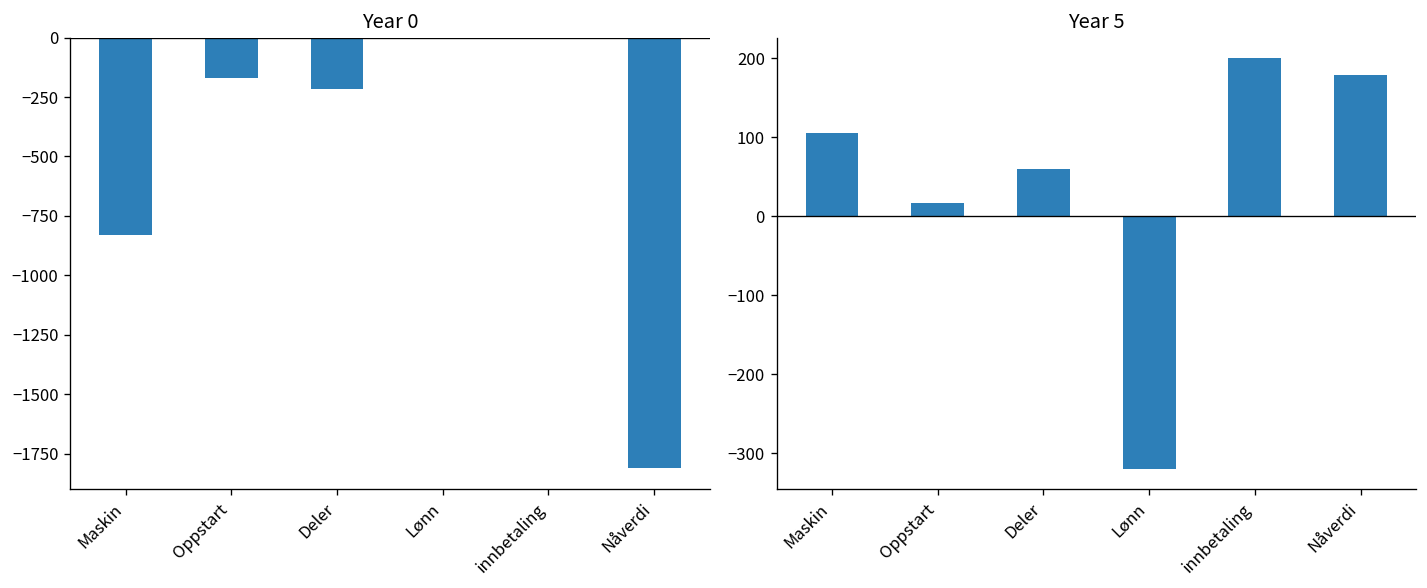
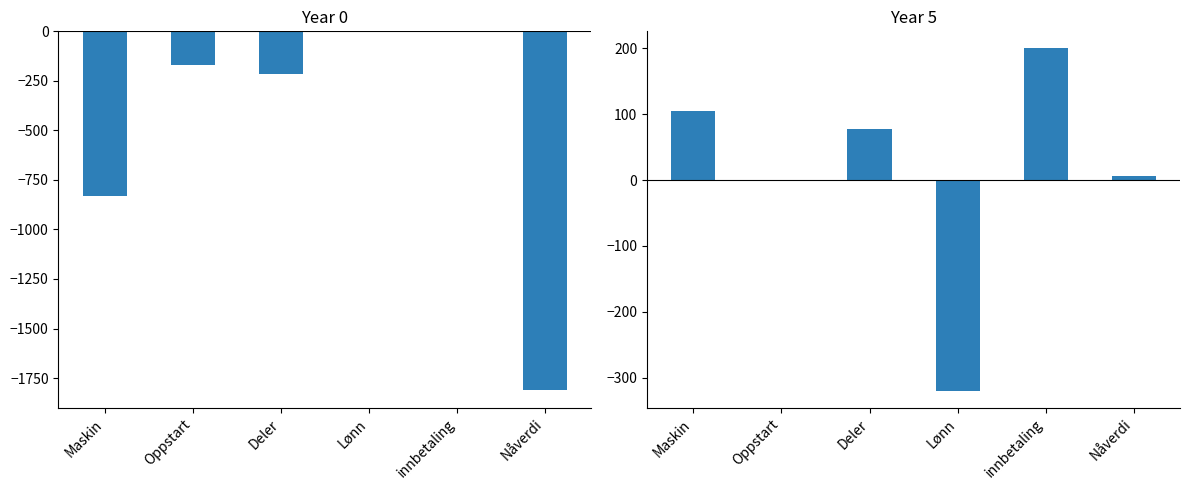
  {
    "Year 0": {
      "Maskin": -830,
      "Oppstart": -170,
      "Deler": -220,
      "Lønn": 0,
      "innbetaling": 0,
      "Nåverdi": -1810
    },
    "Year 5": {
      "Maskin": 110,
-     "Oppstart": 20,
-     "Deler": 60,
+     "Oppstart": 0,
+     "Deler": 80,
      "Lønn": -320,
      "innbetaling": 200,
-     "Nåverdi": 180
+     "Nåverdi": 10
    }
  }
